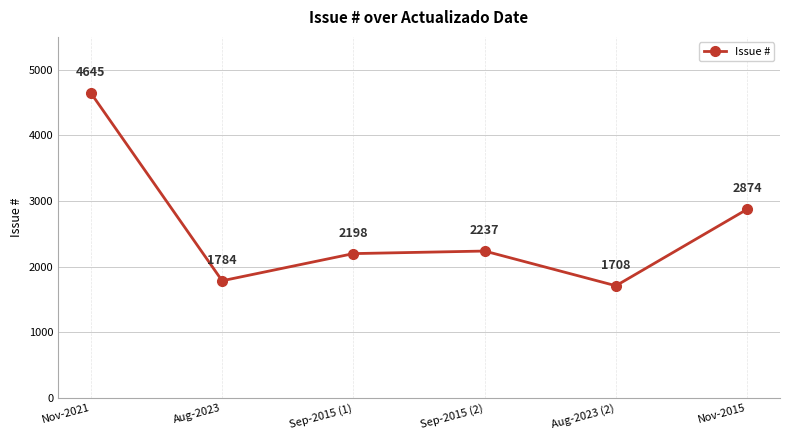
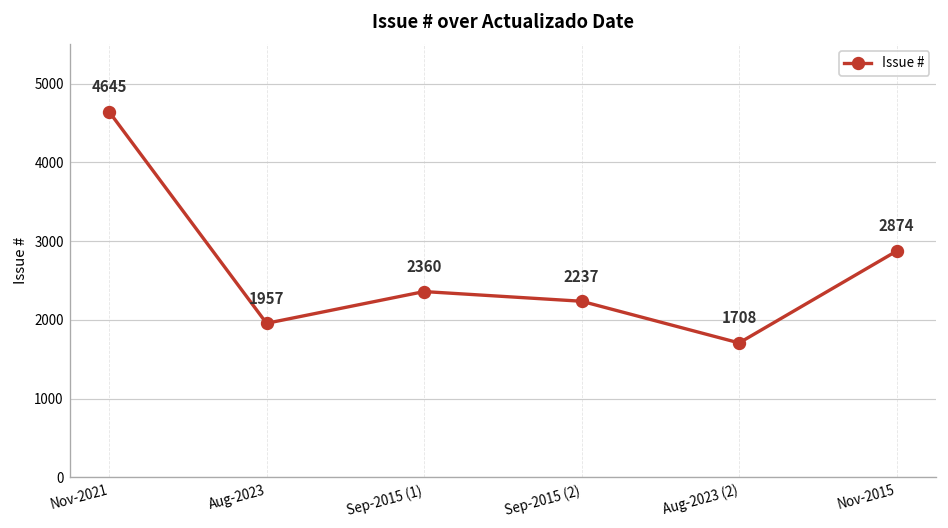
  {
    "Nov-2021": 4645,
-   "Aug-2023": 1784,
-   "Sep-2015 (1)": 2198,
+   "Aug-2023": 1957,
+   "Sep-2015 (1)": 2360,
    "Sep-2015 (2)": 2237,
    "Aug-2023 (2)": 1708,
    "Nov-2015": 2874
  }
